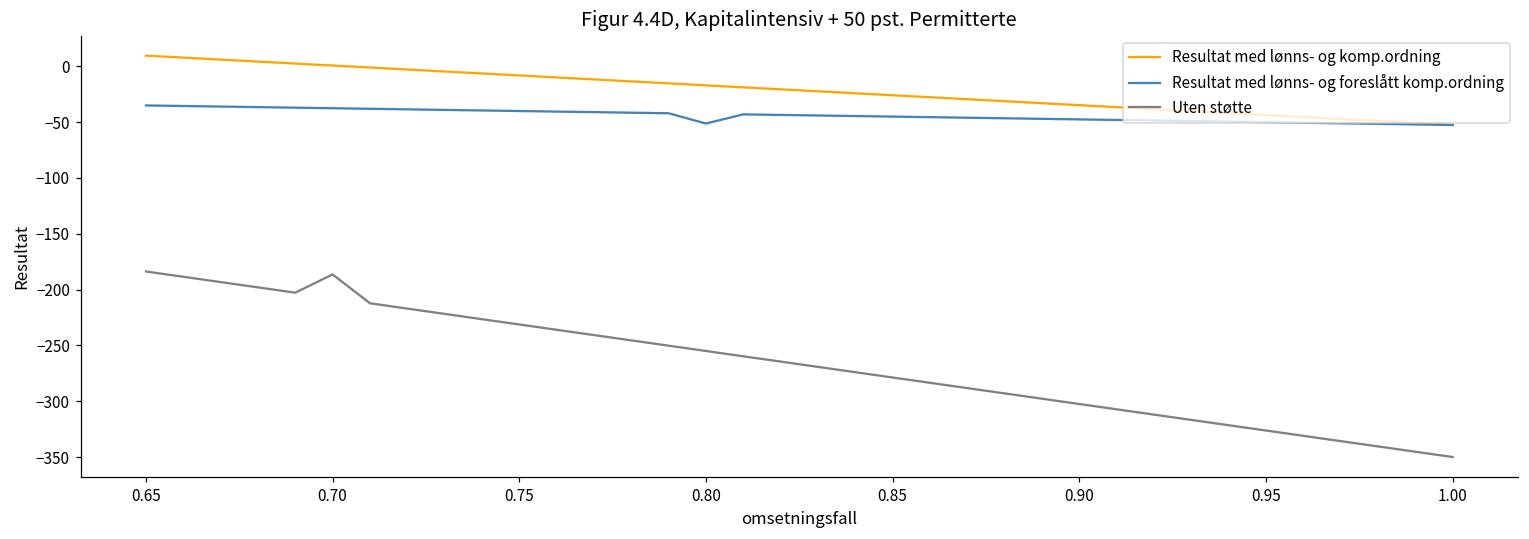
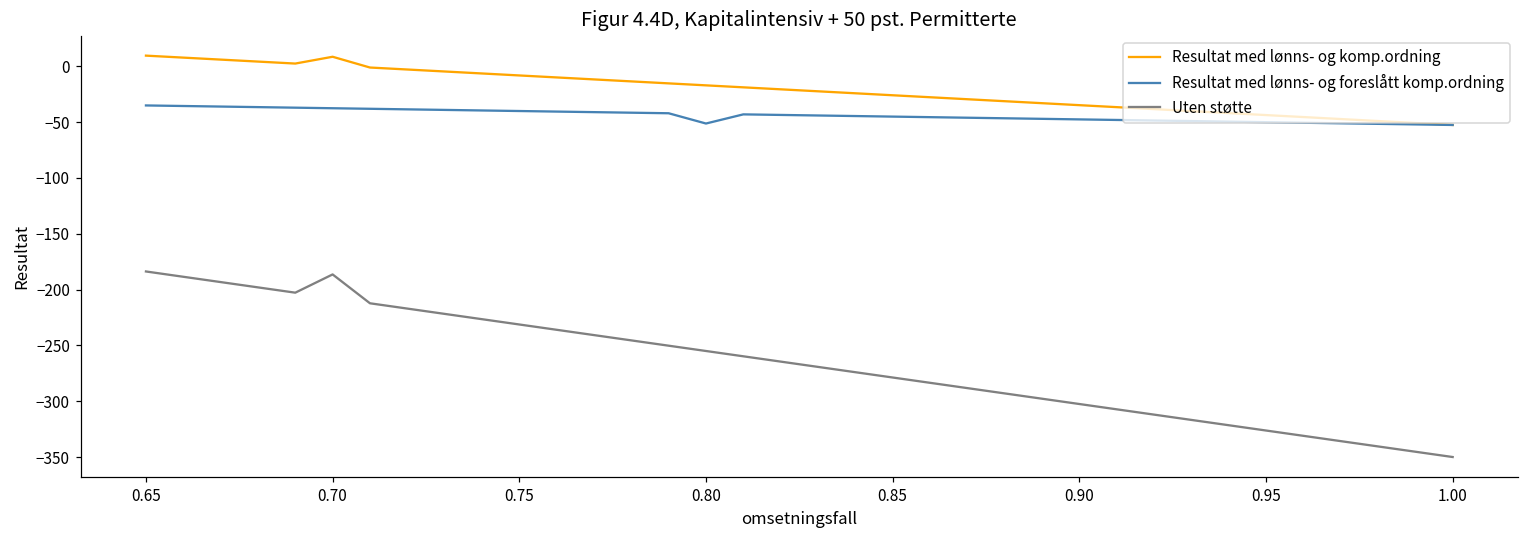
  {
    "Resultat med lønns- og komp.ordning": {
      "0.65": 10,
-     "0.70": 1,
+     "0.70": 9,
      "0.75": -8,
      "0.80": -17,
      "0.85": -26,
      "0.90": -35
    },
    "Resultat med lønns- og foreslått komp.ordning": {
      "0.65": -35,
      "0.70": -38,
      "0.75": -40,
      "0.80": -51,
      "0.85": -45,
      "0.90": -48,
      "0.95": -50
    },
    "Uten støtte": {
      "0.65": -184,
      "0.70": -186,
      "0.75": -231,
      "0.80": -255,
      "0.85": -279,
      "0.90": -303,
      "0.95": -326,
      "1.00": -350
    }
  }
